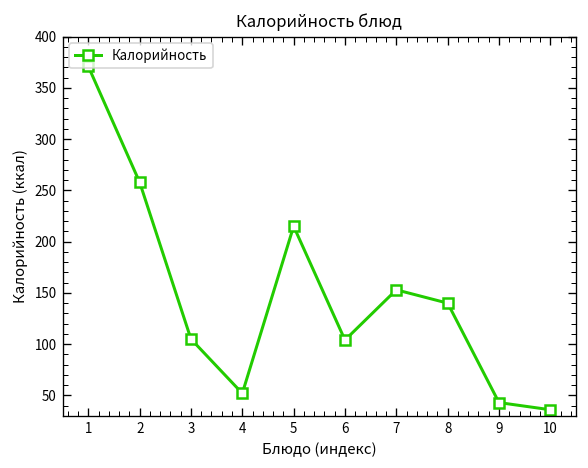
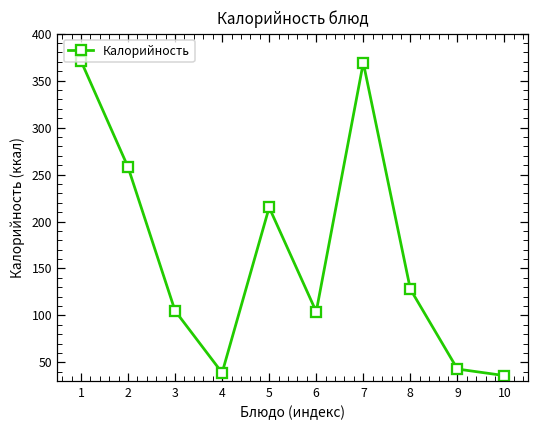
  {
    "2": 260,
    "3": 110,
-   "4": 50,
+   "4": 40,
    "5": 220,
    "6": 100,
-   "7": 150,
-   "8": 140,
+   "7": 370,
+   "8": 130,
    "9": 40,
    "10": 40
  }
